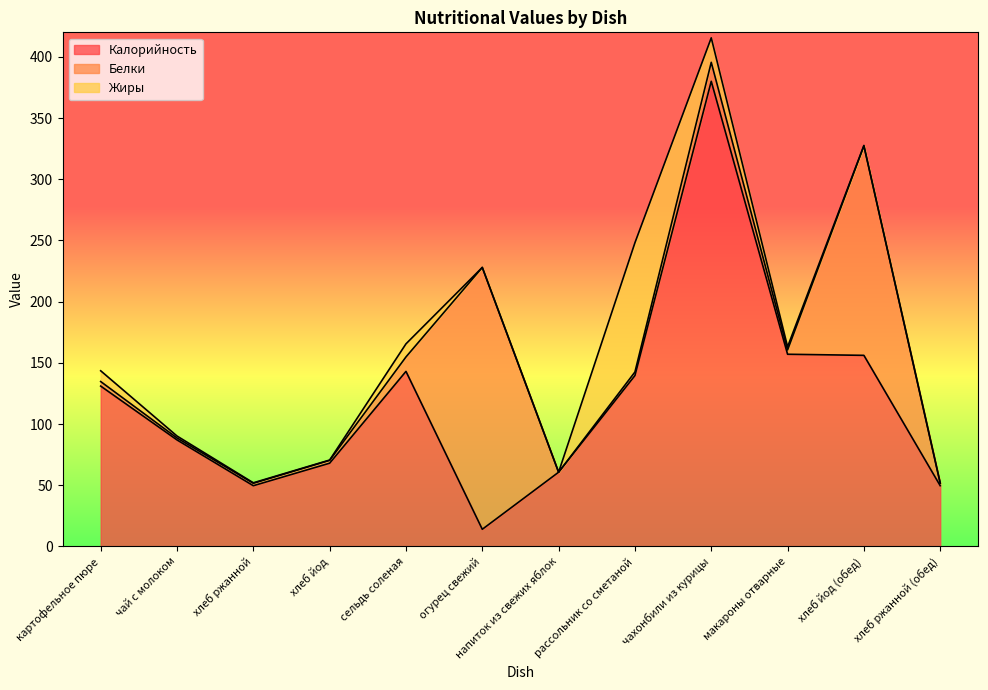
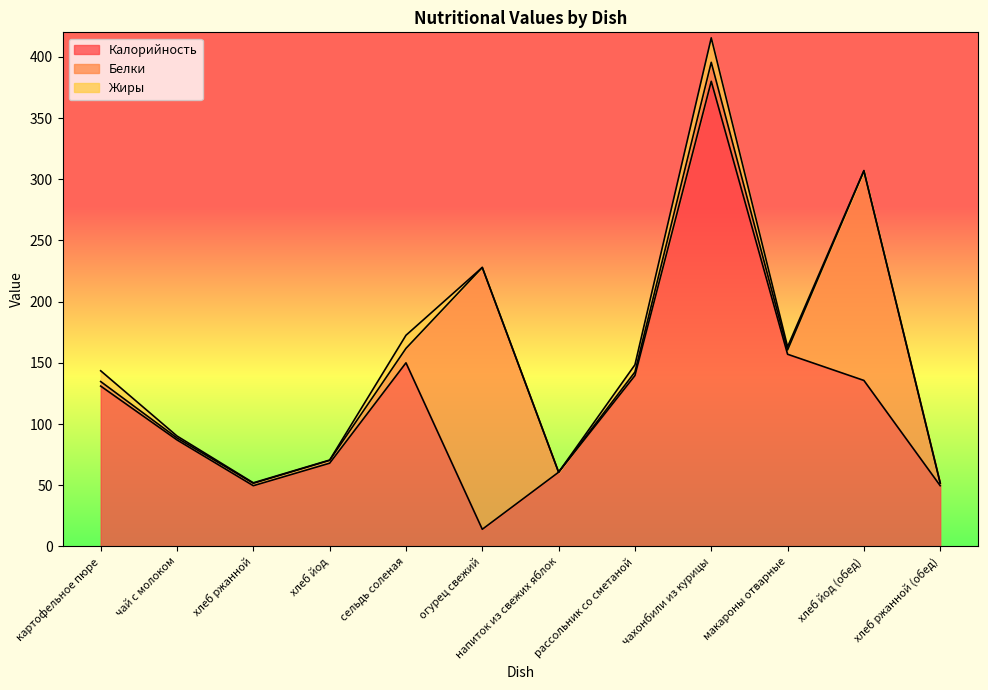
  {
    "Калорийность": {
      "картофельное пюре": 131,
      "хлеб йод": 68,
-     "сельдь соленая": 143,
+     "сельдь соленая": 150,
      "огурец свежий": 14,
      "рассольник со сметаной": 140,
      "чахонбили из курицы": 380,
      "макароны отварные": 157,
-     "хлеб йод (обед)": 156
+     "хлеб йод (обед)": 136
    },
    "Белки": {
      "картофельное пюре": 4,
      "сельдь соленая": 12,
      "рассольник со сметаной": 3,
      "чахонбили из курицы": 16,
      "макароны отварные": 4
    },
    "Жиры": {
      "картофельное пюре": 9,
      "сельдь соленая": 11,
-     "рассольник со сметаной": 106,
+     "рассольник со сметаной": 6,
      "чахонбили из курицы": 20,
      "макароны отварные": 3
    }
  }
